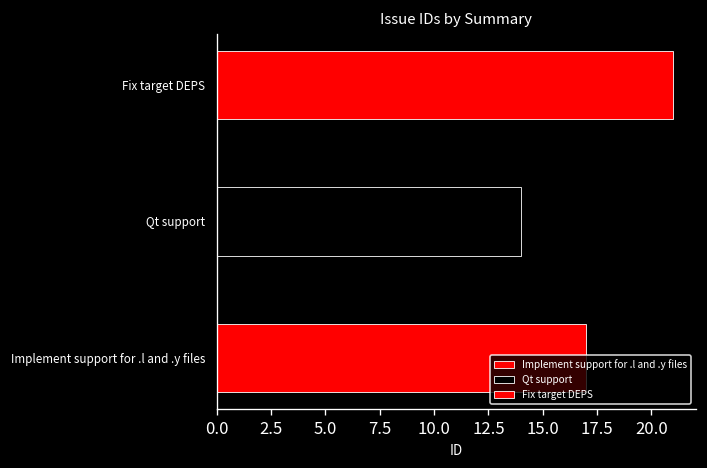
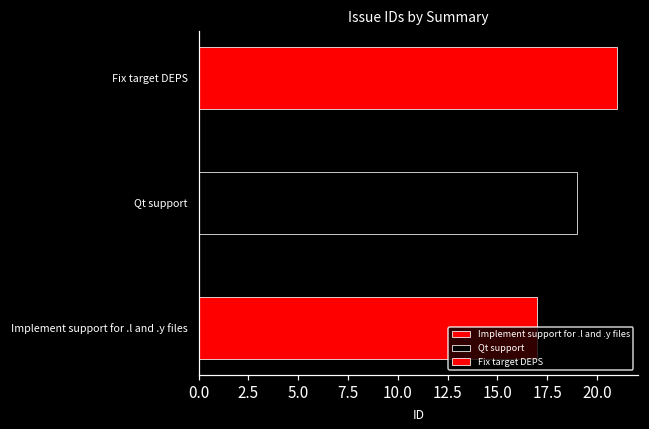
  {
    "Fix target DEPS": 21,
-   "Qt support": 14
+   "Qt support": 19
  }
